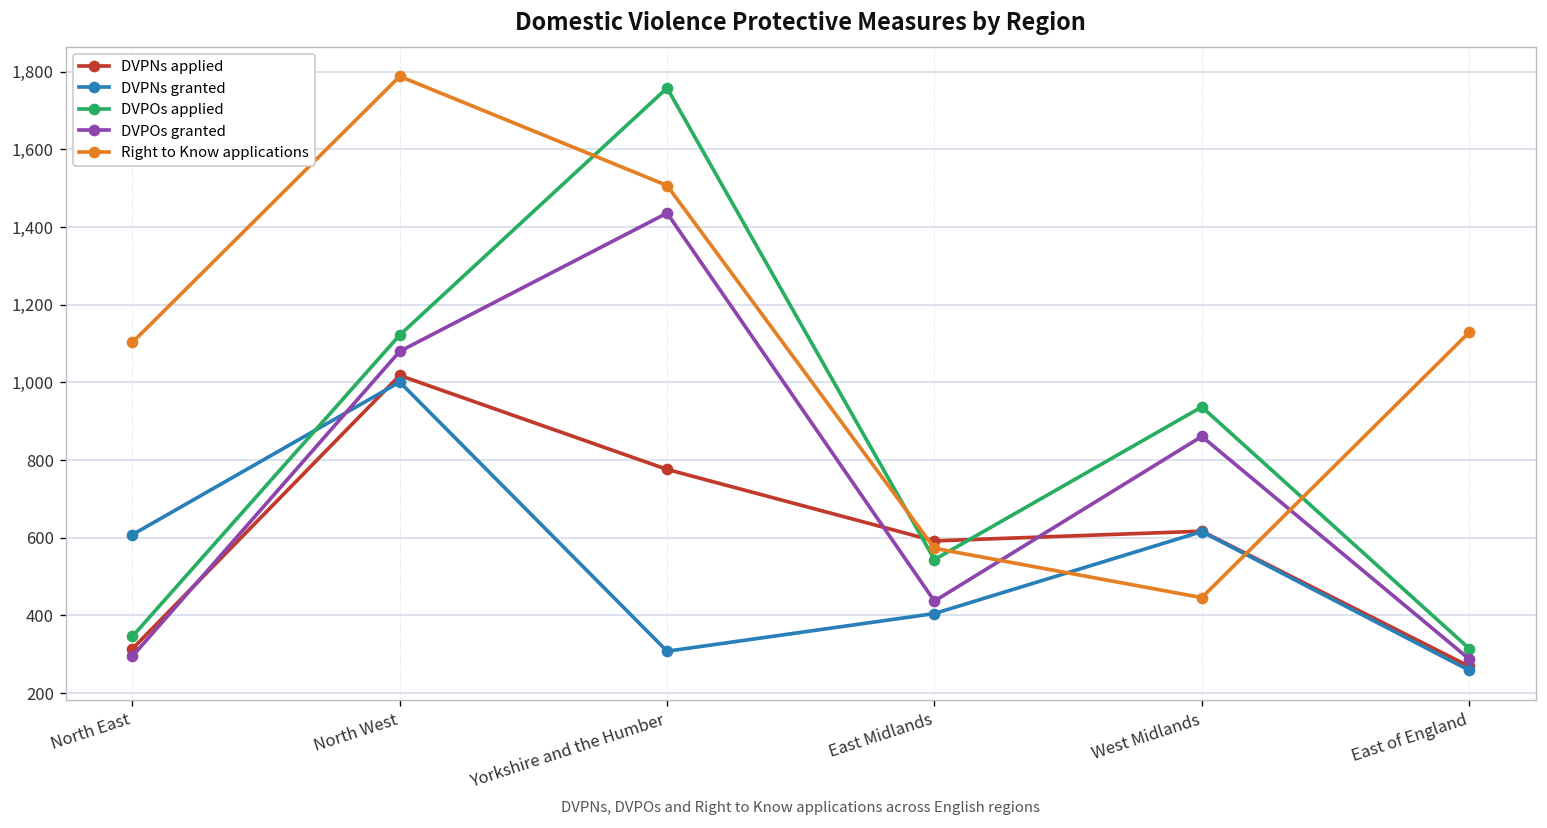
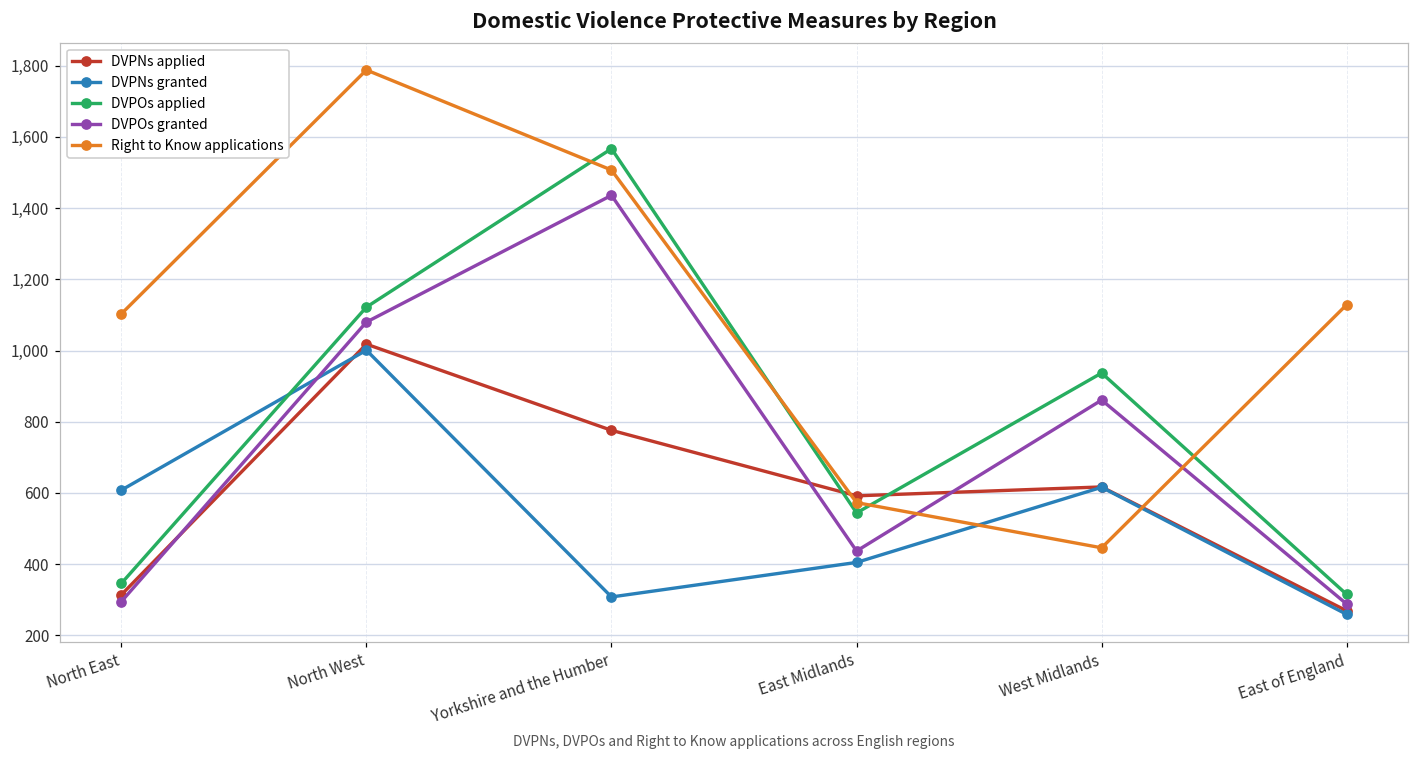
  {
    "DVPNs applied": {
      "North East": "310",
      "North West": "1,020",
      "Yorkshire and the Humber": "780",
      "East Midlands": "590",
      "East of England": "270"
    },
    "DVPNs granted": {
      "North East": "610",
      "North West": "1,000",
      "Yorkshire and the Humber": "310",
      "East Midlands": "410",
      "East of England": "260"
    },
    "DVPOs applied": {
      "North East": "350",
      "North West": "1,120",
-     "Yorkshire and the Humber": "1,760",
+     "Yorkshire and the Humber": "1,570",
      "East Midlands": "540",
      "West Midlands": "940",
      "East of England": "320"
    },
    "DVPOs granted": {
      "North East": "300",
      "North West": "1,080",
      "Yorkshire and the Humber": "1,440",
      "East Midlands": "440",
      "West Midlands": "860",
      "East of England": "290"
    },
    "Right to Know applications": {
      "North East": "1,100",
      "North West": "1,790",
      "Yorkshire and the Humber": "1,510",
      "East Midlands": "570",
      "West Midlands": "450",
      "East of England": "1,130"
    }
  }
